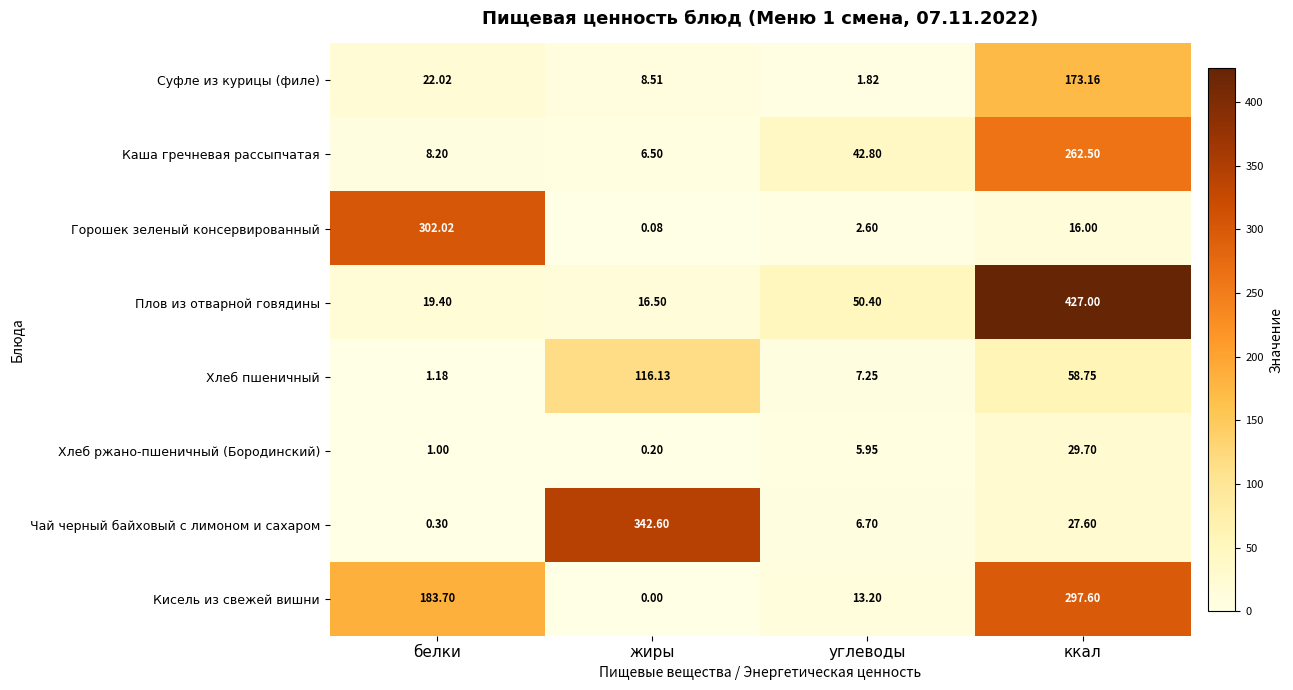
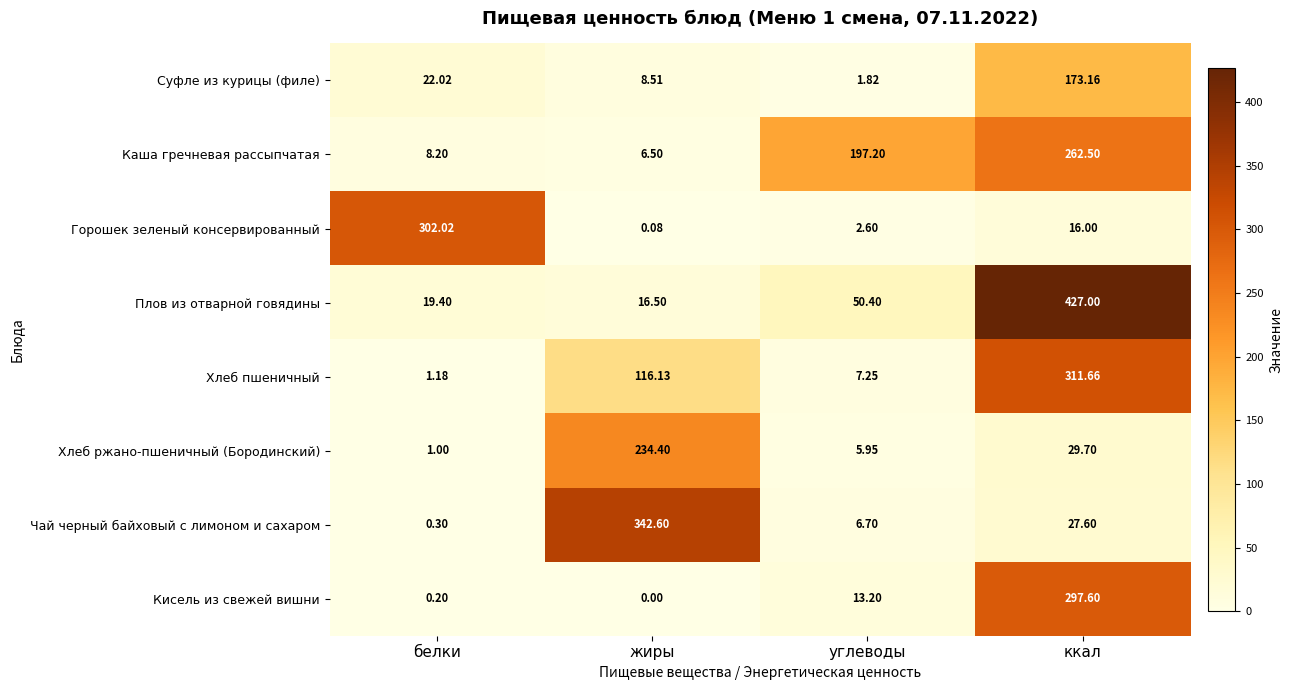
  {
    "Суфле из курицы (филе)": {
      "белки": 22.02,
      "жиры": 8.51,
      "углеводы": 1.82,
      "ккал": 173.16
    },
    "Каша гречневая рассыпчатая": {
      "белки": 8.20,
      "жиры": 6.50,
-     "углеводы": 42.80,
+     "углеводы": 197.20,
      "ккал": 262.50
    },
    "Горошек зеленый консервированный": {
      "белки": 302.02,
      "жиры": 0.08,
      "углеводы": 2.60,
      "ккал": 16.00
    },
    "Плов из отварной говядины": {
      "белки": 19.40,
      "жиры": 16.50,
      "углеводы": 50.40,
      "ккал": 427.00
    },
    "Хлеб пшеничный": {
      "белки": 1.18,
      "жиры": 116.13,
      "углеводы": 7.25,
-     "ккал": 58.75
+     "ккал": 311.66
    },
    "Хлеб ржано-пшеничный (Бородинский)": {
      "белки": 1.00,
-     "жиры": 0.20,
+     "жиры": 234.40,
      "углеводы": 5.95,
      "ккал": 29.70
    },
    "Чай черный байховый с лимоном и сахаром": {
      "белки": 0.30,
      "жиры": 342.60,
      "углеводы": 6.70,
      "ккал": 27.60
    },
    "Кисель из свежей вишни": {
-     "белки": 183.70,
+     "белки": 0.20,
      "жиры": 0.00,
      "углеводы": 13.20,
      "ккал": 297.60
    }
  }
